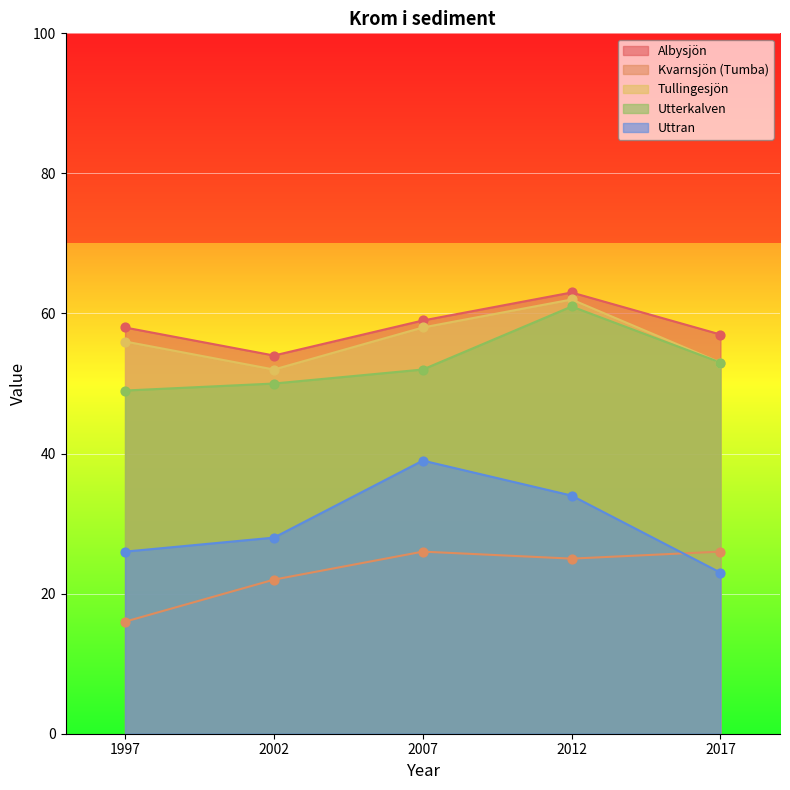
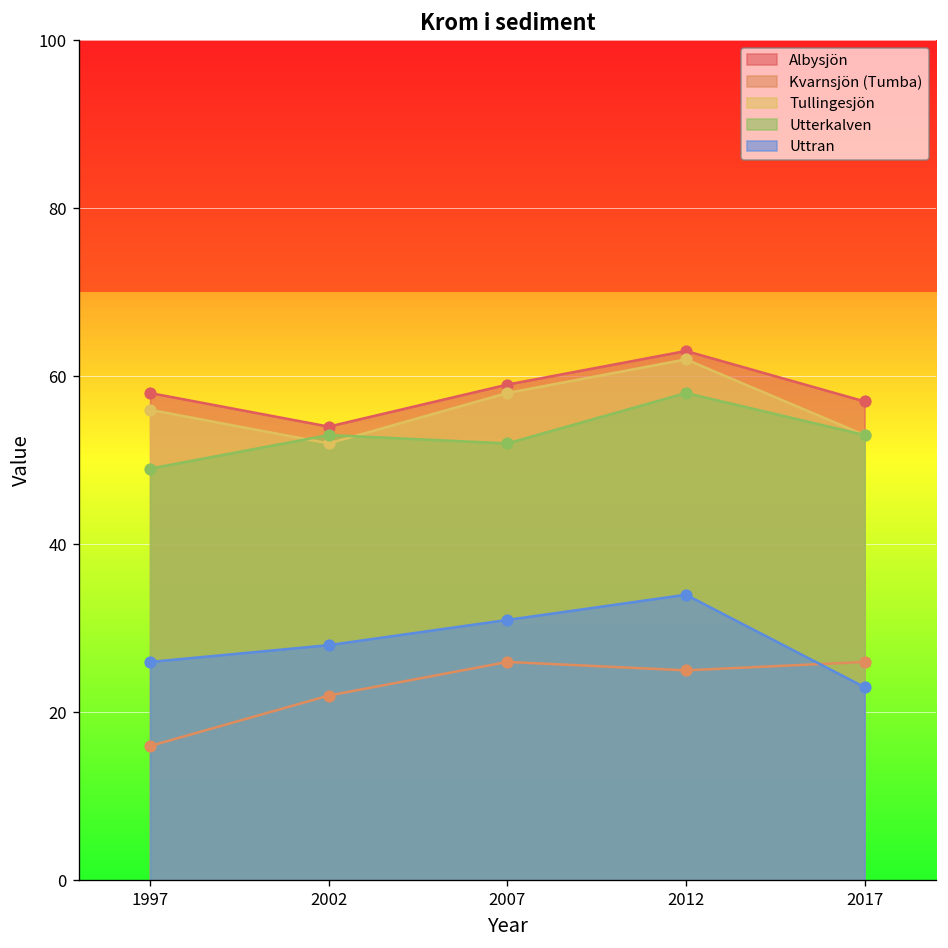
  {
    "Utterkalven": {
      "1997": 49,
-     "2002": 50,
+     "2002": 53,
      "2007": 52,
-     "2012": 61
+     "2012": 58
    },
    "Uttran": {
      "1997": 26,
      "2002": 28,
-     "2007": 39,
+     "2007": 31,
      "2012": 34,
      "2017": 23
    }
  }
